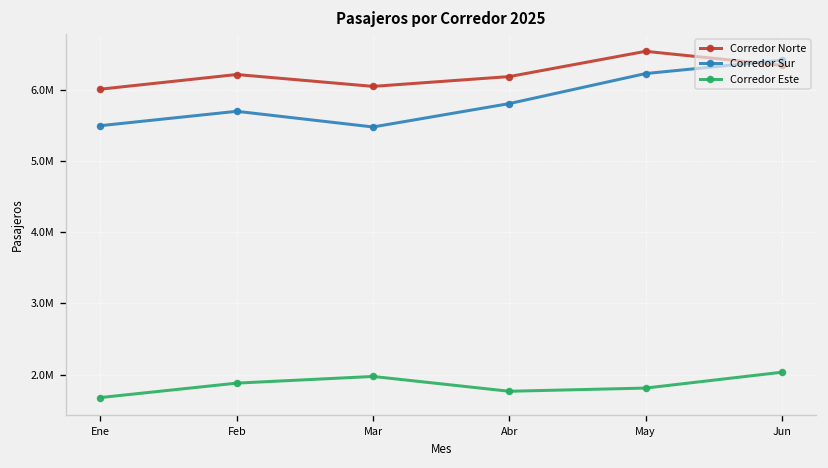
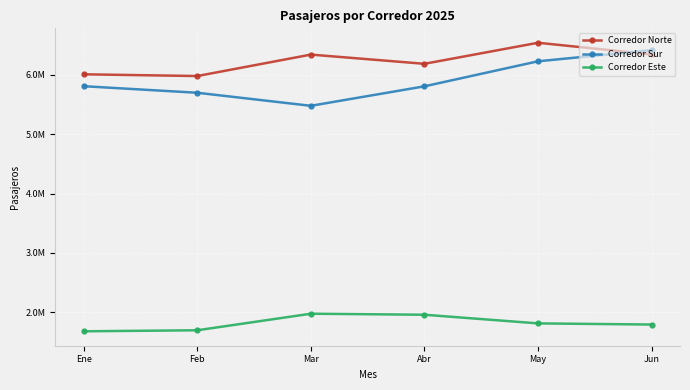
  {
    "Corredor Norte": {
      "Ene": 6000000,
-     "Feb": 6200000,
-     "Mar": 6000000,
+     "Feb": 6000000,
+     "Mar": 6300000,
      "Abr": 6200000,
      "May": 6500000
    },
    "Corredor Sur": {
-     "Ene": 5500000,
+     "Ene": 5800000,
      "Feb": 5700000,
      "Mar": 5500000,
      "Abr": 5800000,
      "May": 6200000
    },
    "Corredor Este": {
      "Ene": 1700000,
-     "Feb": 1900000,
+     "Feb": 1700000,
      "Mar": 2000000,
-     "Abr": 1800000,
+     "Abr": 2000000,
      "May": 1800000,
-     "Jun": 2000000
+     "Jun": 1800000
    }
  }
